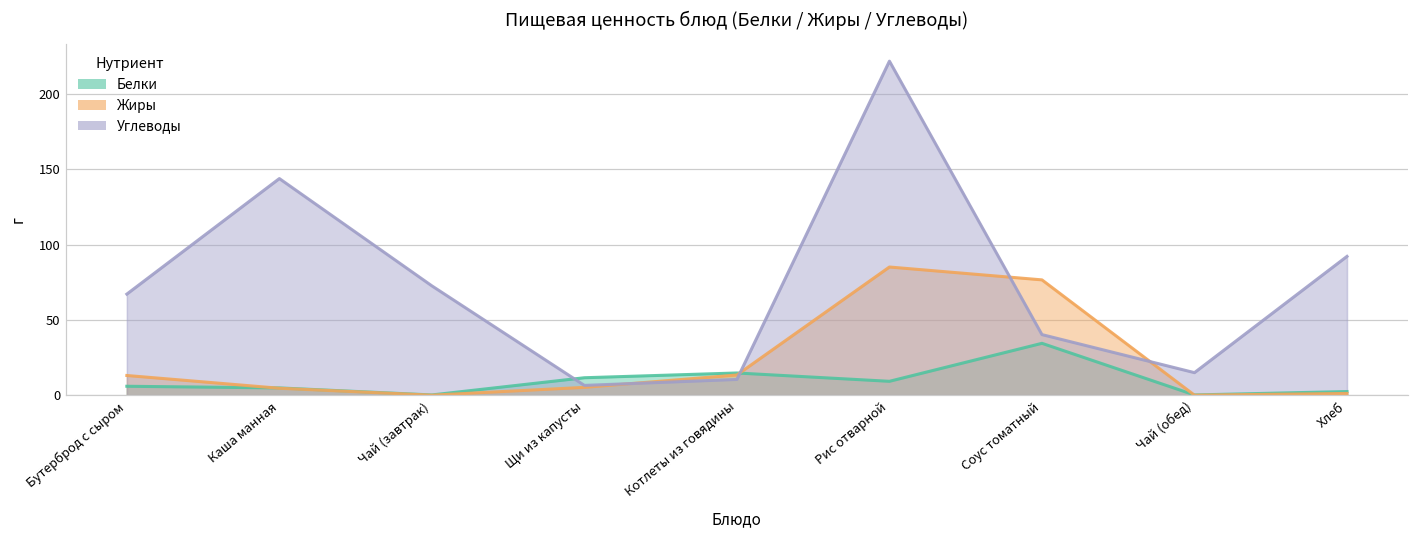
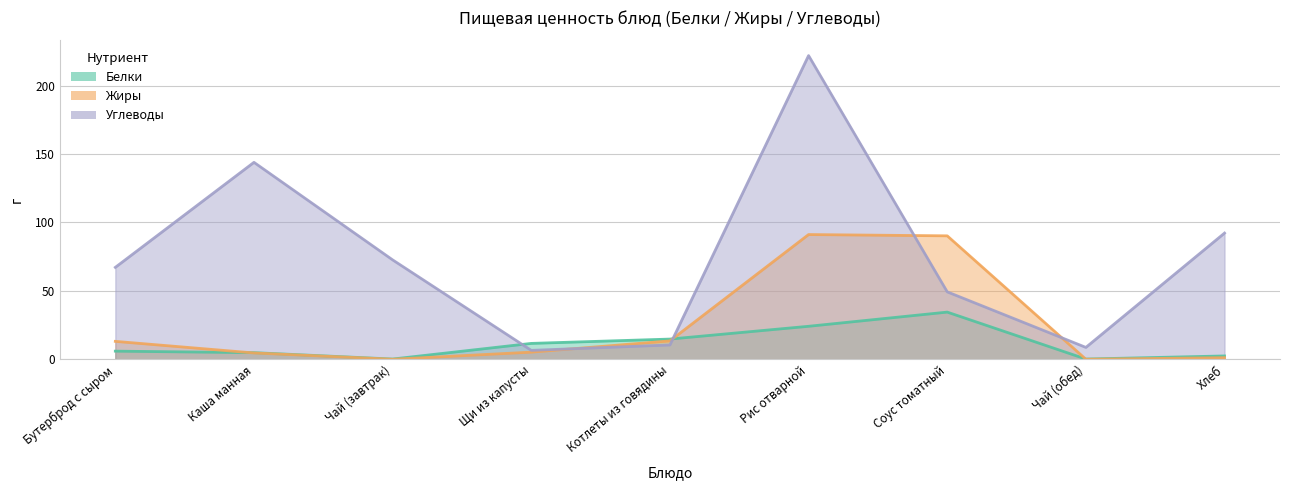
  {
    "Белки": {
      "Бутерброд с сыром": 6,
      "Щи из капусты": 12,
-     "Рис отварной": 9,
+     "Рис отварной": 24,
      "Соус томатный": 34
    },
    "Жиры": {
      "Бутерброд с сыром": 13,
-     "Рис отварной": 85,
-     "Соус томатный": 77
+     "Рис отварной": 91,
+     "Соус томатный": 90
    },
    "Углеводы": {
      "Бутерброд с сыром": 67,
      "Каша манная": 144,
      "Чай (завтрак)": 73,
      "Котлеты из говядины": 11,
      "Рис отварной": 222,
-     "Соус томатный": 40,
-     "Чай (обед)": 15,
+     "Соус томатный": 49,
+     "Чай (обед)": 9,
      "Хлеб": 92
    }
  }
